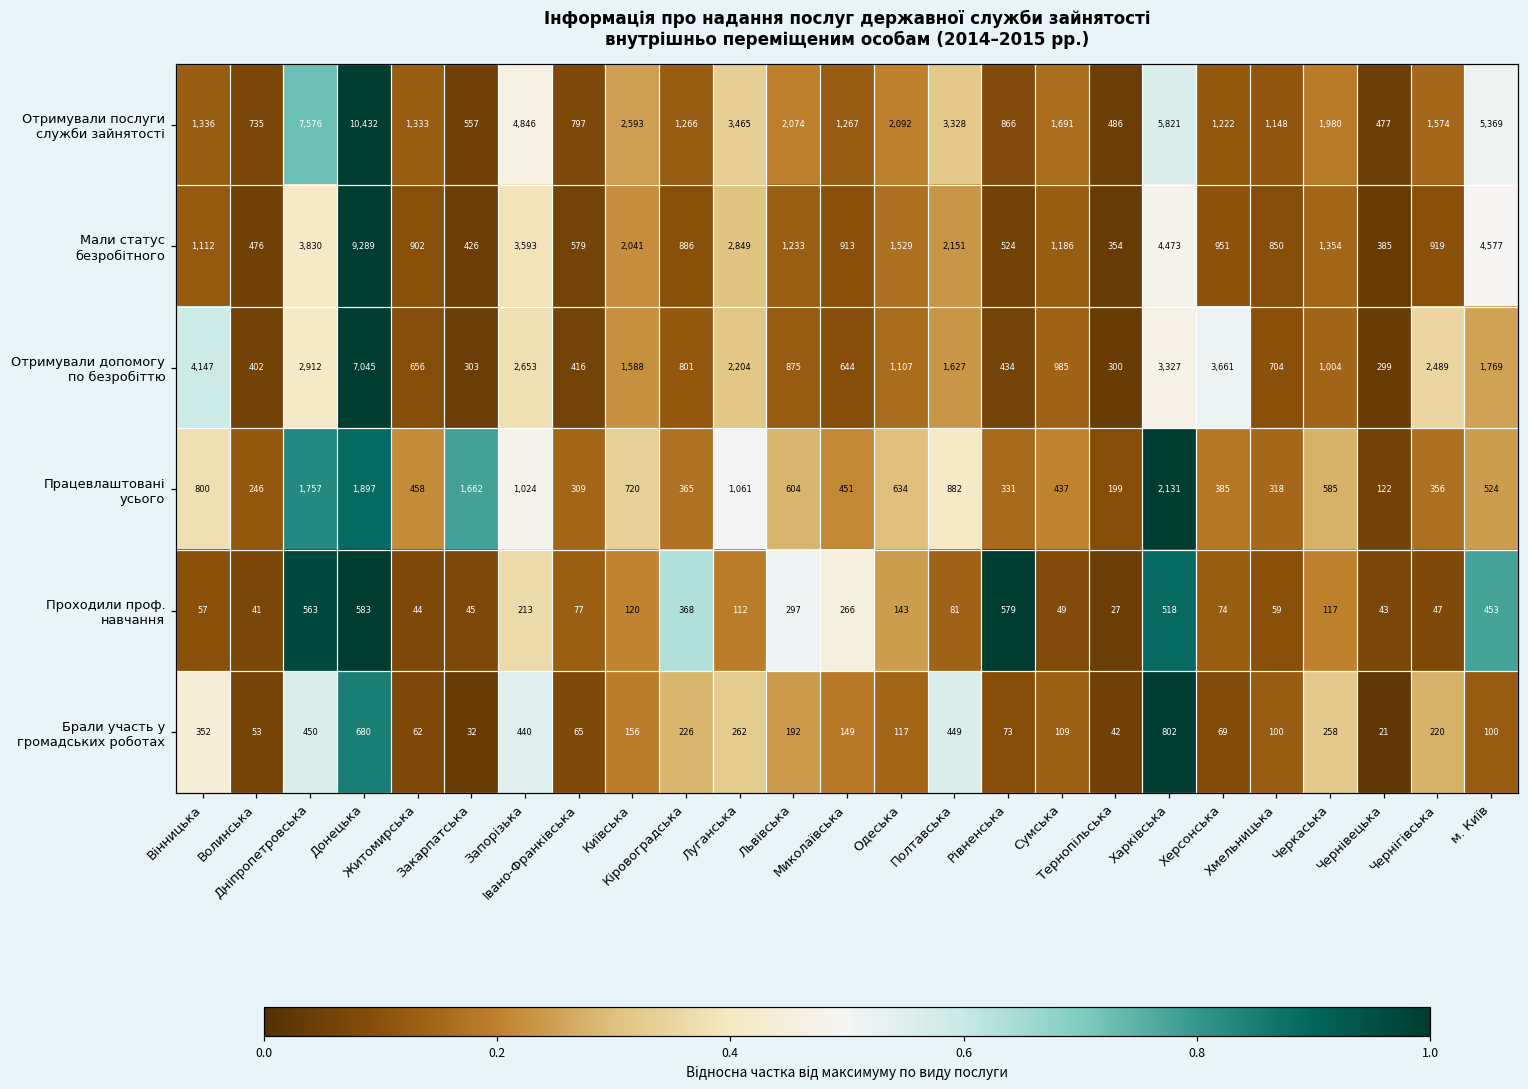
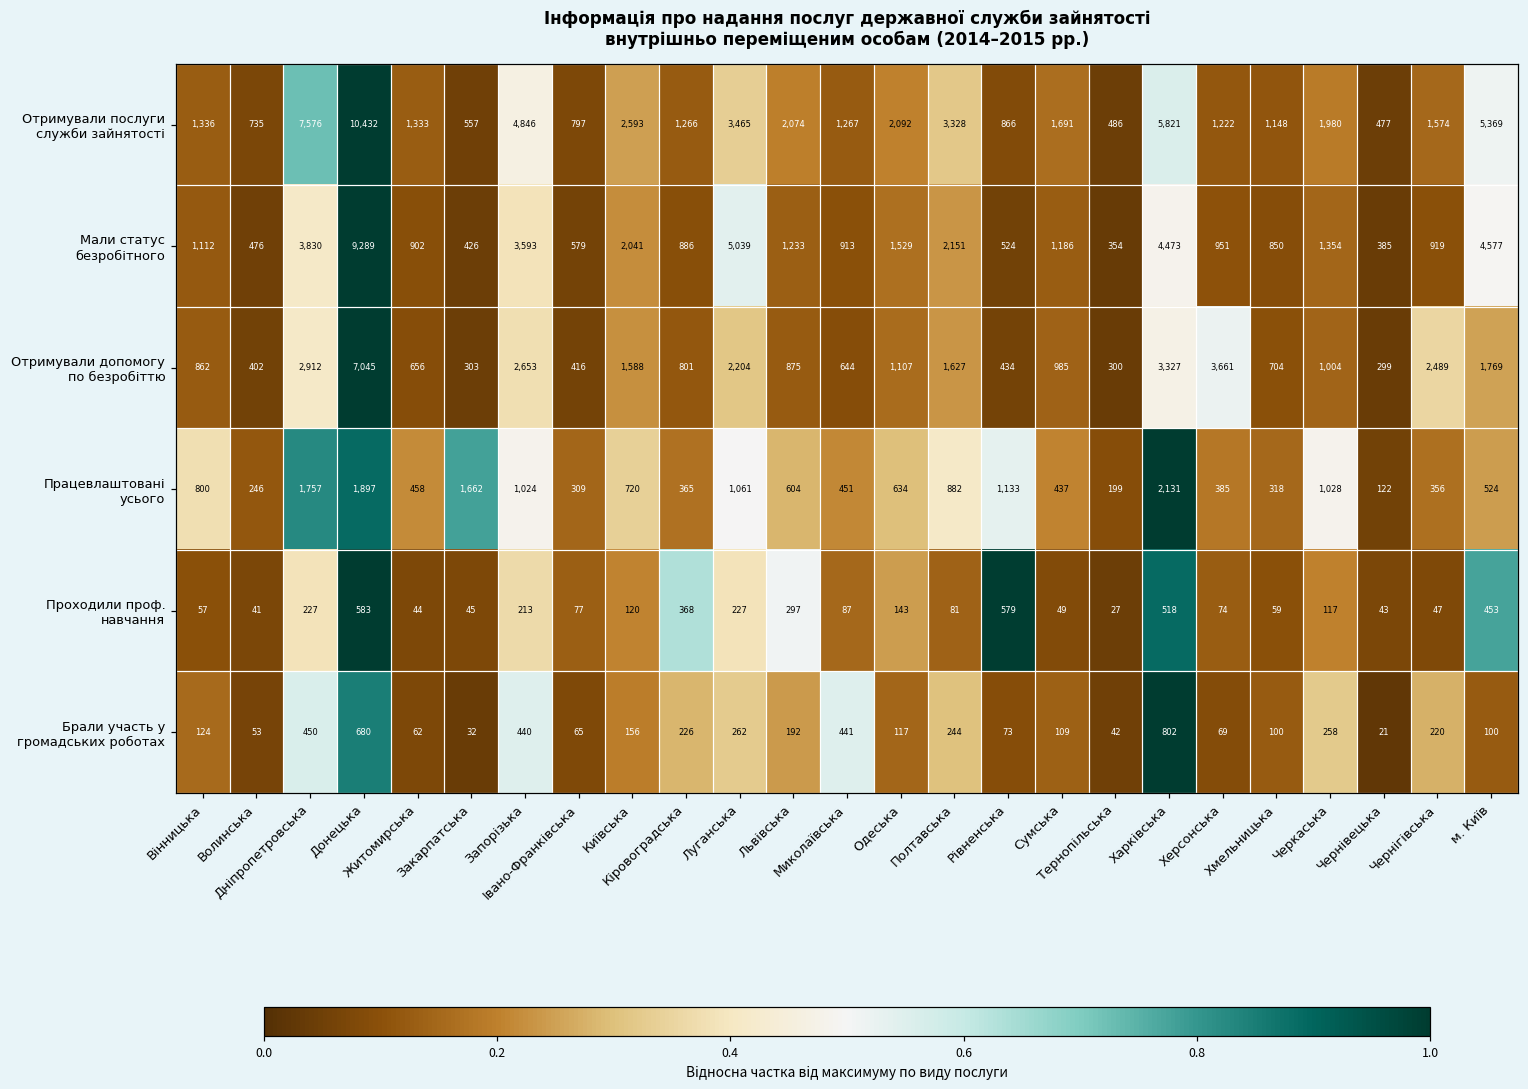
  {
    "Отримували послуги служби зайнятості": {
      "Вінницька": "1,336",
      "Волинська": "735",
      "Дніпропетровська": "7,576",
      "Донецька": "10,432",
      "Житомирська": "1,333",
      "Закарпатська": "557",
      "Запорізька": "4,846",
      "Івано-Франківська": "797",
      "Київська": "2,593",
      "Кіровоградська": "1,266",
      "Луганська": "3,465",
      "Львівська": "2,074",
      "Миколаївська": "1,267",
      "Одеська": "2,092",
      "Полтавська": "3,328",
      "Рівненська": "866",
      "Сумська": "1,691",
      "Тернопільська": "486",
      "Харківська": "5,821",
      "Херсонська": "1,222",
      "Хмельницька": "1,148",
      "Черкаська": "1,980",
      "Чернівецька": "477",
      "Чернігівська": "1,574",
      "м. Київ": "5,369"
    },
    "Мали статус безробітного": {
      "Вінницька": "1,112",
      "Волинська": "476",
      "Дніпропетровська": "3,830",
      "Донецька": "9,289",
      "Житомирська": "902",
      "Закарпатська": "426",
      "Запорізька": "3,593",
      "Івано-Франківська": "579",
      "Київська": "2,041",
      "Кіровоградська": "886",
-     "Луганська": "2,849",
+     "Луганська": "5,039",
      "Львівська": "1,233",
      "Миколаївська": "913",
      "Одеська": "1,529",
      "Полтавська": "2,151",
      "Рівненська": "524",
      "Сумська": "1,186",
      "Тернопільська": "354",
      "Харківська": "4,473",
      "Херсонська": "951",
      "Хмельницька": "850",
      "Черкаська": "1,354",
      "Чернівецька": "385",
      "Чернігівська": "919",
      "м. Київ": "4,577"
    },
    "Отримували допомогу по безробіттю": {
-     "Вінницька": "4,147",
+     "Вінницька": "862",
      "Волинська": "402",
      "Дніпропетровська": "2,912",
      "Донецька": "7,045",
      "Житомирська": "656",
      "Закарпатська": "303",
      "Запорізька": "2,653",
      "Івано-Франківська": "416",
      "Київська": "1,588",
      "Кіровоградська": "801",
      "Луганська": "2,204",
      "Львівська": "875",
      "Миколаївська": "644",
      "Одеська": "1,107",
      "Полтавська": "1,627",
      "Рівненська": "434",
      "Сумська": "985",
      "Тернопільська": "300",
      "Харківська": "3,327",
      "Херсонська": "3,661",
      "Хмельницька": "704",
      "Черкаська": "1,004",
      "Чернівецька": "299",
      "Чернігівська": "2,489",
      "м. Київ": "1,769"
    },
    "Працевлаштовані усього": {
      "Вінницька": "800",
      "Волинська": "246",
      "Дніпропетровська": "1,757",
      "Донецька": "1,897",
      "Житомирська": "458",
      "Закарпатська": "1,662",
      "Запорізька": "1,024",
      "Івано-Франківська": "309",
      "Київська": "720",
      "Кіровоградська": "365",
      "Луганська": "1,061",
      "Львівська": "604",
      "Миколаївська": "451",
      "Одеська": "634",
      "Полтавська": "882",
-     "Рівненська": "331",
+     "Рівненська": "1,133",
      "Сумська": "437",
      "Тернопільська": "199",
      "Харківська": "2,131",
      "Херсонська": "385",
      "Хмельницька": "318",
-     "Черкаська": "585",
+     "Черкаська": "1,028",
      "Чернівецька": "122",
      "Чернігівська": "356",
      "м. Київ": "524"
    },
    "Проходили проф. навчання": {
      "Вінницька": "57",
      "Волинська": "41",
-     "Дніпропетровська": "563",
+     "Дніпропетровська": "227",
      "Донецька": "583",
      "Житомирська": "44",
      "Закарпатська": "45",
      "Запорізька": "213",
      "Івано-Франківська": "77",
      "Київська": "120",
      "Кіровоградська": "368",
-     "Луганська": "112",
+     "Луганська": "227",
      "Львівська": "297",
-     "Миколаївська": "266",
+     "Миколаївська": "87",
      "Одеська": "143",
      "Полтавська": "81",
      "Рівненська": "579",
      "Сумська": "49",
      "Тернопільська": "27",
      "Харківська": "518",
      "Херсонська": "74",
      "Хмельницька": "59",
      "Черкаська": "117",
      "Чернівецька": "43",
      "Чернігівська": "47",
      "м. Київ": "453"
    },
    "Брали участь у громадських роботах": {
-     "Вінницька": "352",
+     "Вінницька": "124",
      "Волинська": "53",
      "Дніпропетровська": "450",
      "Донецька": "680",
      "Житомирська": "62",
      "Закарпатська": "32",
      "Запорізька": "440",
      "Івано-Франківська": "65",
      "Київська": "156",
      "Кіровоградська": "226",
      "Луганська": "262",
      "Львівська": "192",
-     "Миколаївська": "149",
+     "Миколаївська": "441",
      "Одеська": "117",
-     "Полтавська": "449",
+     "Полтавська": "244",
      "Рівненська": "73",
      "Сумська": "109",
      "Тернопільська": "42",
      "Харківська": "802",
      "Херсонська": "69",
      "Хмельницька": "100",
      "Черкаська": "258",
      "Чернівецька": "21",
      "Чернігівська": "220",
      "м. Київ": "100"
    }
  }
